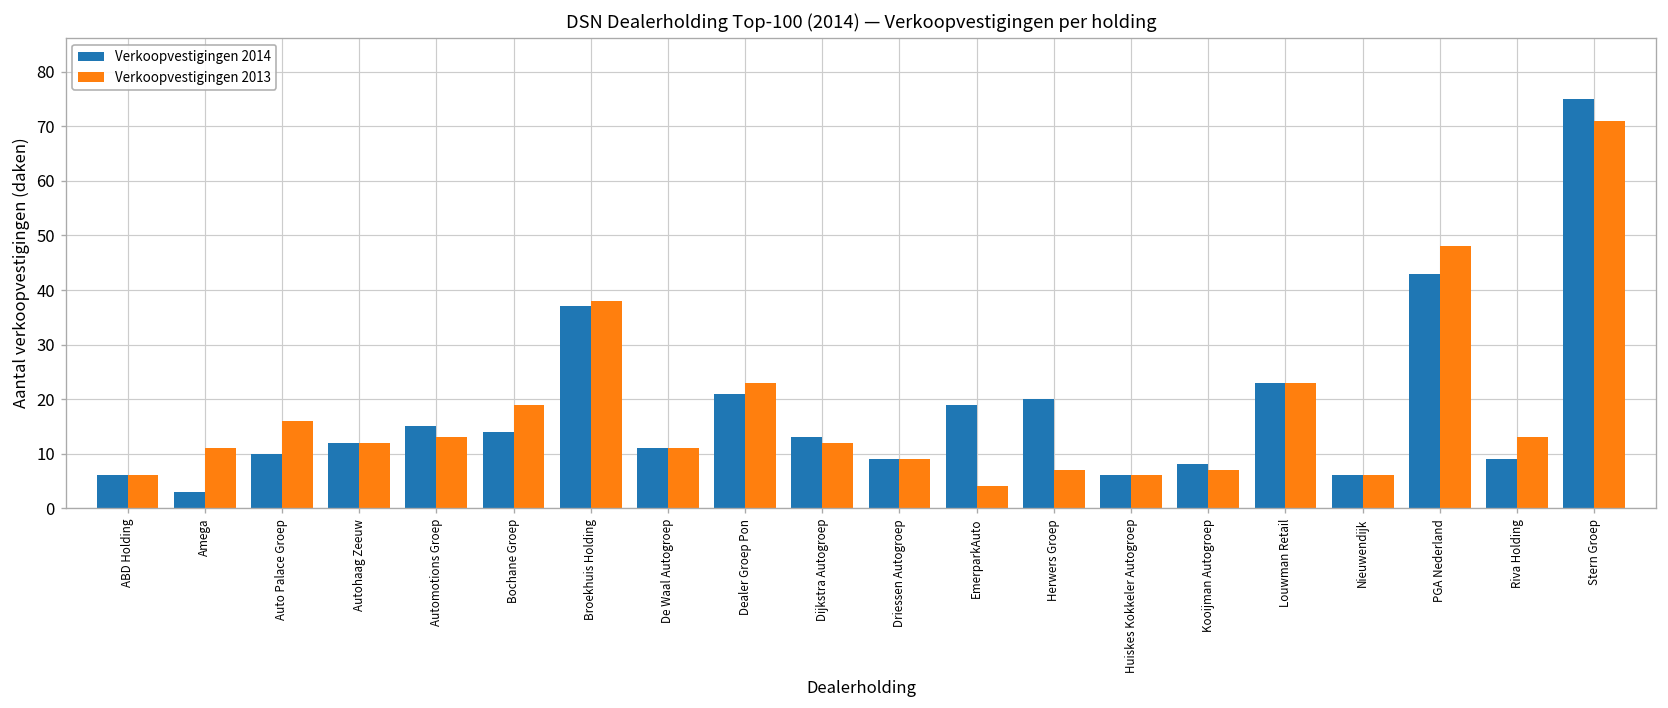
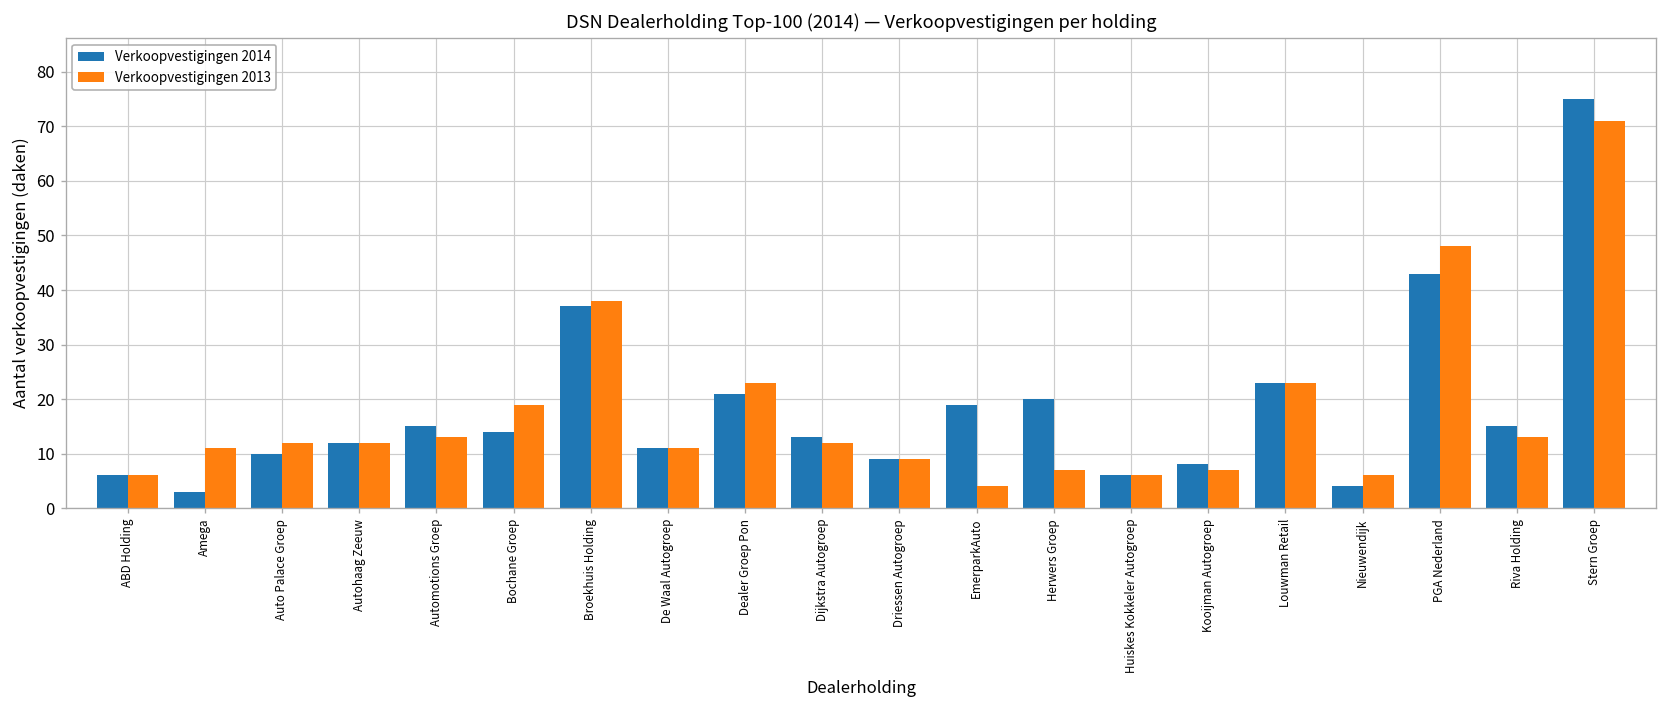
  {
    "Verkoopvestigingen 2014": {
      "ABD Holding": 6,
      "Amega": 3,
      "Auto Palace Groep": 10,
      "Autohaag Zeeuw": 12,
      "Automotions Groep": 15,
      "Bochane Groep": 14,
      "Broekhuis Holding": 37,
      "De Waal Autogroep": 11,
      "Dealer Groep Pon": 21,
      "Dijkstra Autogroep": 13,
      "Driessen Autogroep": 9,
      "EmerparkAuto": 19,
      "Herwers Groep": 20,
      "Huiskes Kokkeler Autogroep": 6,
      "Kooijman Autogroep": 8,
      "Louwman Retail": 23,
-     "Nieuwendijk": 6,
+     "Nieuwendijk": 4,
      "PGA Nederland": 43,
-     "Riva Holding": 9,
+     "Riva Holding": 15,
      "Stern Groep": 75
    },
    "Verkoopvestigingen 2013": {
      "ABD Holding": 6,
      "Amega": 11,
-     "Auto Palace Groep": 16,
+     "Auto Palace Groep": 12,
      "Autohaag Zeeuw": 12,
      "Automotions Groep": 13,
      "Bochane Groep": 19,
      "Broekhuis Holding": 38,
      "De Waal Autogroep": 11,
      "Dealer Groep Pon": 23,
      "Dijkstra Autogroep": 12,
      "Driessen Autogroep": 9,
      "EmerparkAuto": 4,
      "Herwers Groep": 7,
      "Huiskes Kokkeler Autogroep": 6,
      "Kooijman Autogroep": 7,
      "Louwman Retail": 23,
      "Nieuwendijk": 6,
      "PGA Nederland": 48,
      "Riva Holding": 13,
      "Stern Groep": 71
    }
  }
